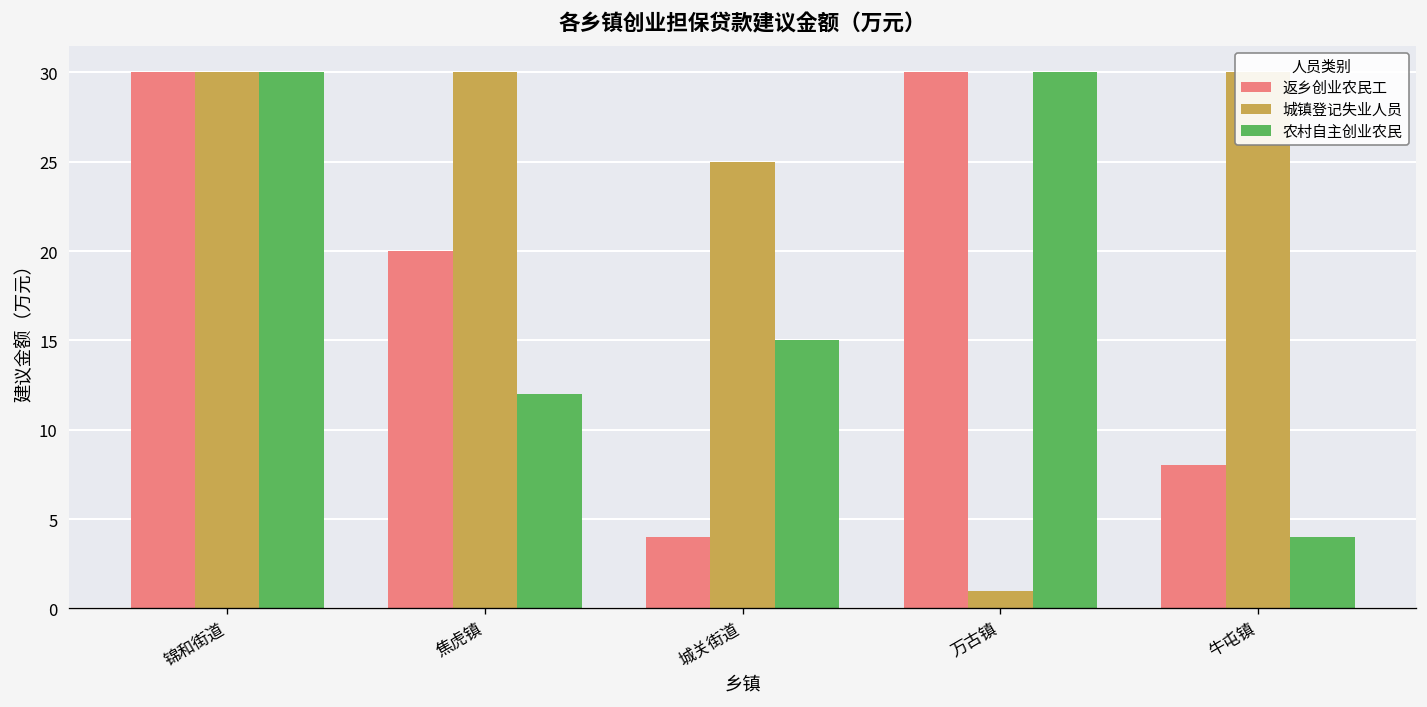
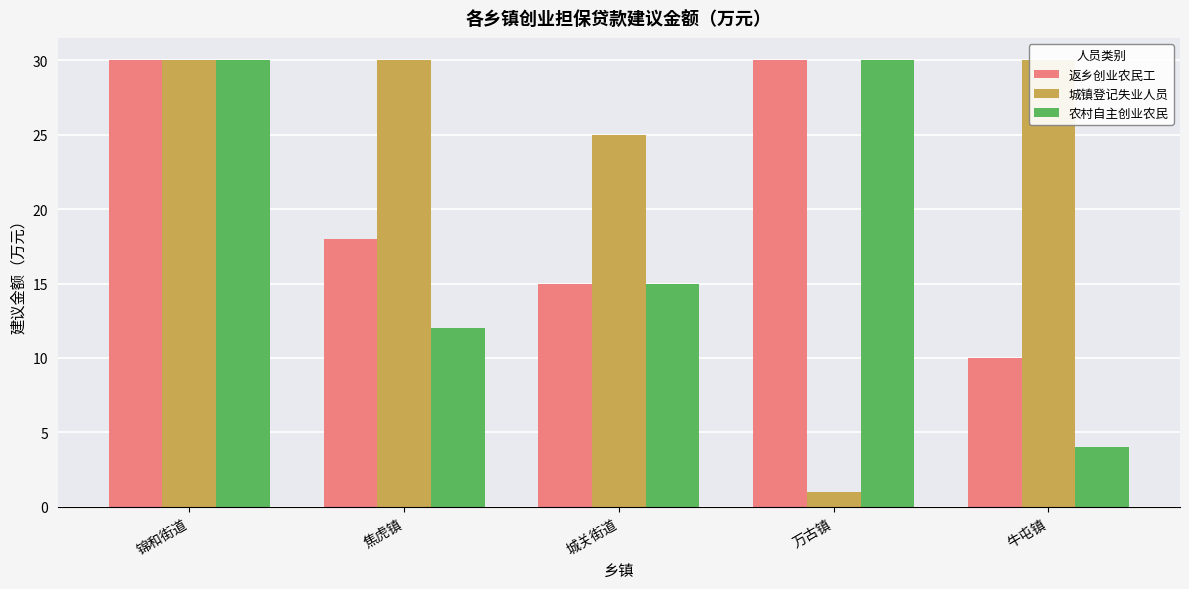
  {
    "返乡创业农民工": {
      "锦和街道": 30,
-     "焦虎镇": 20,
-     "城关街道": 4,
+     "焦虎镇": 18,
+     "城关街道": 15,
      "万古镇": 30,
-     "牛屯镇": 8
+     "牛屯镇": 10
    },
    "城镇登记失业人员": {
      "锦和街道": 30,
      "焦虎镇": 30,
      "城关街道": 25,
      "万古镇": 1
    },
    "农村自主创业农民": {
      "锦和街道": 30,
      "焦虎镇": 12,
      "城关街道": 15,
      "万古镇": 30,
      "牛屯镇": 4
    }
  }
